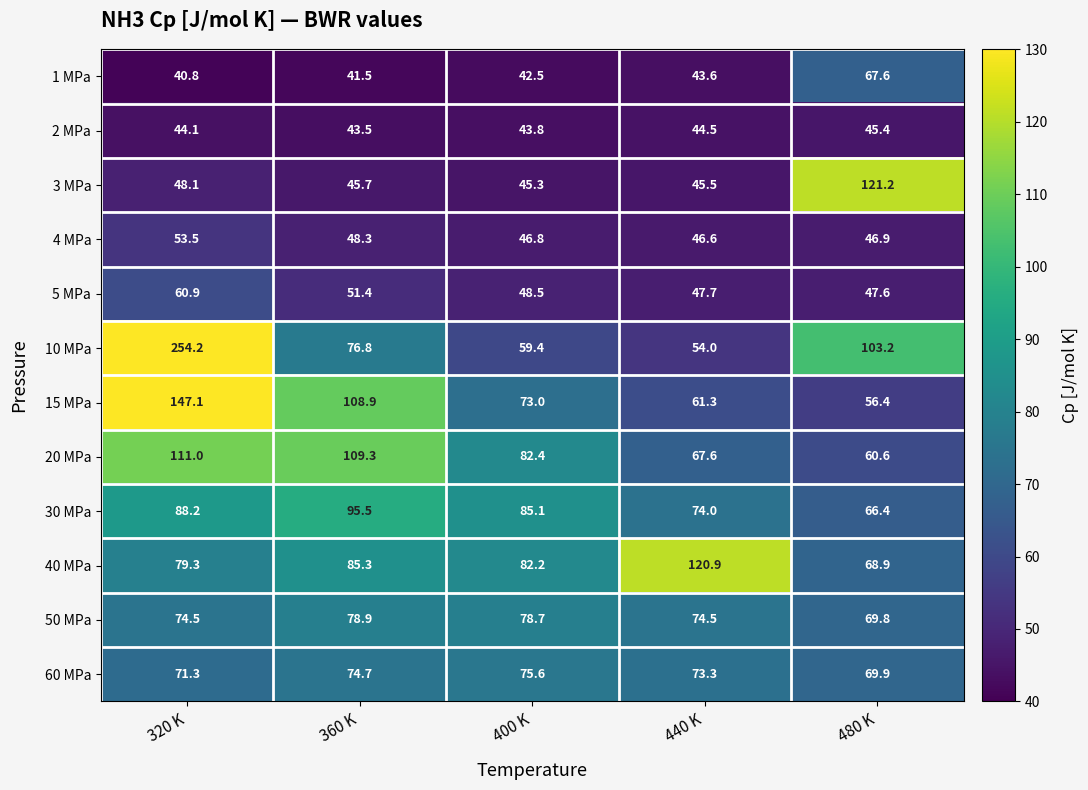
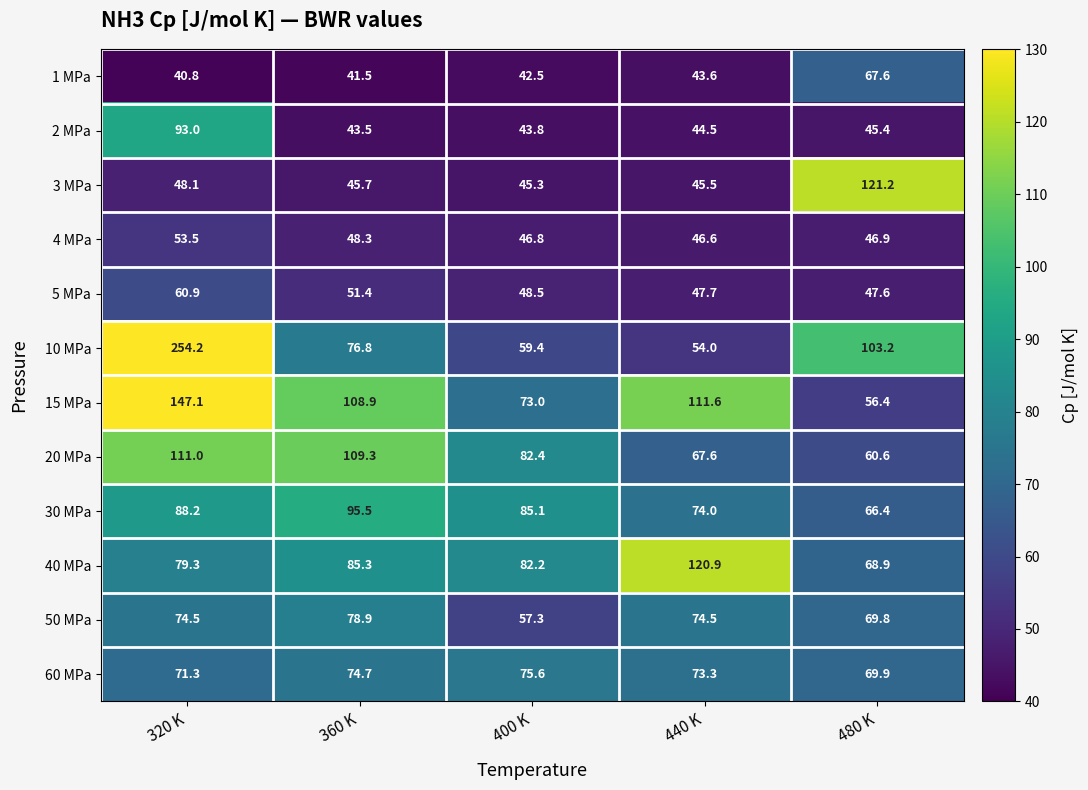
  {
    "1 MPa": {
      "320 K": 40.8,
      "360 K": 41.5,
      "400 K": 42.5,
      "440 K": 43.6,
      "480 K": 67.6
    },
    "2 MPa": {
-     "320 K": 44.1,
+     "320 K": 93.0,
      "360 K": 43.5,
      "400 K": 43.8,
      "440 K": 44.5,
      "480 K": 45.4
    },
    "3 MPa": {
      "320 K": 48.1,
      "360 K": 45.7,
      "400 K": 45.3,
      "440 K": 45.5,
      "480 K": 121.2
    },
    "4 MPa": {
      "320 K": 53.5,
      "360 K": 48.3,
      "400 K": 46.8,
      "440 K": 46.6,
      "480 K": 46.9
    },
    "5 MPa": {
      "320 K": 60.9,
      "360 K": 51.4,
      "400 K": 48.5,
      "440 K": 47.7,
      "480 K": 47.6
    },
    "10 MPa": {
      "320 K": 254.2,
      "360 K": 76.8,
      "400 K": 59.4,
      "440 K": 54.0,
      "480 K": 103.2
    },
    "15 MPa": {
      "320 K": 147.1,
      "360 K": 108.9,
      "400 K": 73.0,
-     "440 K": 61.3,
+     "440 K": 111.6,
      "480 K": 56.4
    },
    "20 MPa": {
      "320 K": 111.0,
      "360 K": 109.3,
      "400 K": 82.4,
      "440 K": 67.6,
      "480 K": 60.6
    },
    "30 MPa": {
      "320 K": 88.2,
      "360 K": 95.5,
      "400 K": 85.1,
      "440 K": 74.0,
      "480 K": 66.4
    },
    "40 MPa": {
      "320 K": 79.3,
      "360 K": 85.3,
      "400 K": 82.2,
      "440 K": 120.9,
      "480 K": 68.9
    },
    "50 MPa": {
      "320 K": 74.5,
      "360 K": 78.9,
-     "400 K": 78.7,
+     "400 K": 57.3,
      "440 K": 74.5,
      "480 K": 69.8
    },
    "60 MPa": {
      "320 K": 71.3,
      "360 K": 74.7,
      "400 K": 75.6,
      "440 K": 73.3,
      "480 K": 69.9
    }
  }
